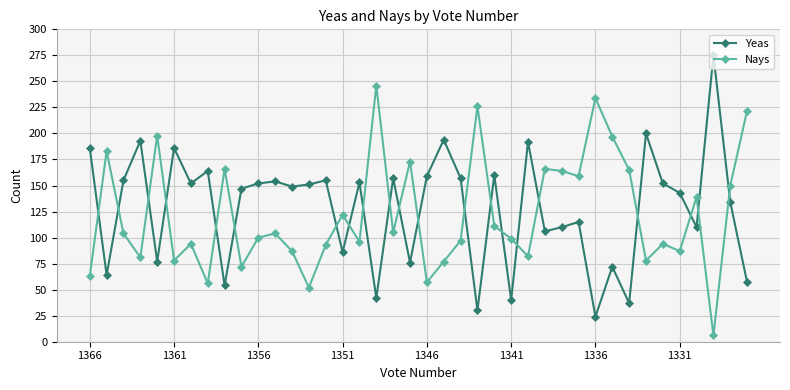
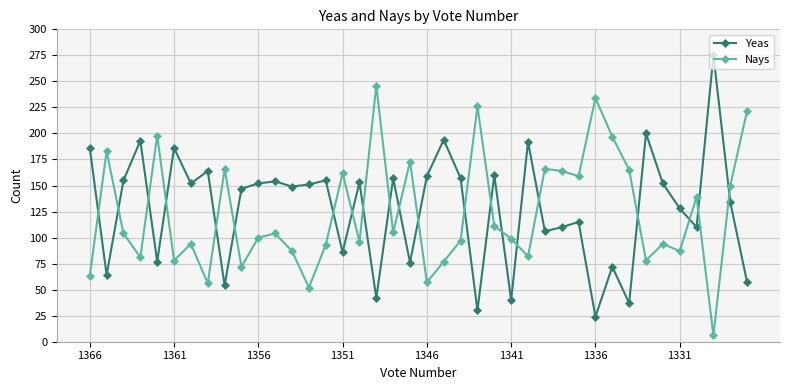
  {
    "Yeas": {
      "1366": 186,
      "1361": 186,
      "1356": 152,
      "1351": 86,
      "1346": 159,
      "1341": 40,
      "1336": 24,
-     "1331": 143
+     "1331": 128
    },
    "Nays": {
      "1366": 63,
      "1361": 78,
      "1356": 100,
-     "1351": 122,
+     "1351": 162,
      "1346": 57,
      "1341": 99,
      "1336": 234,
      "1331": 87
    }
  }
